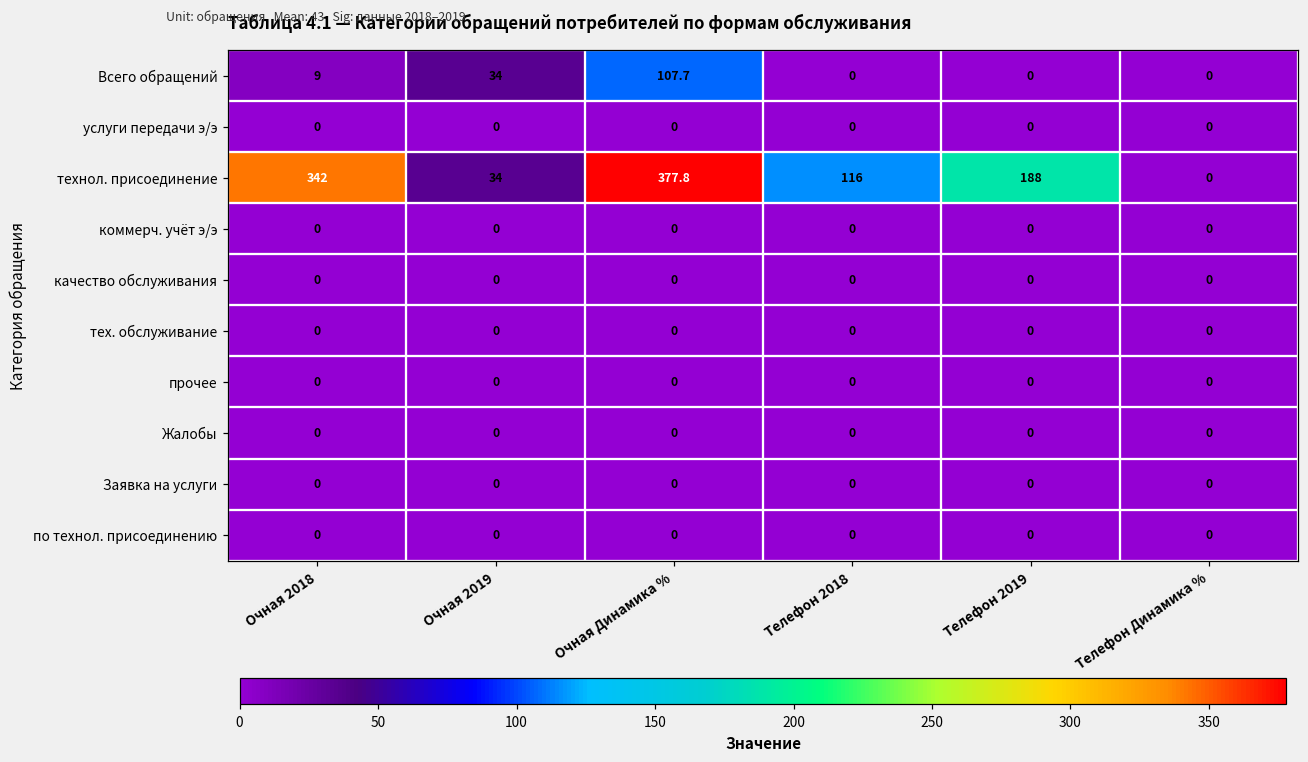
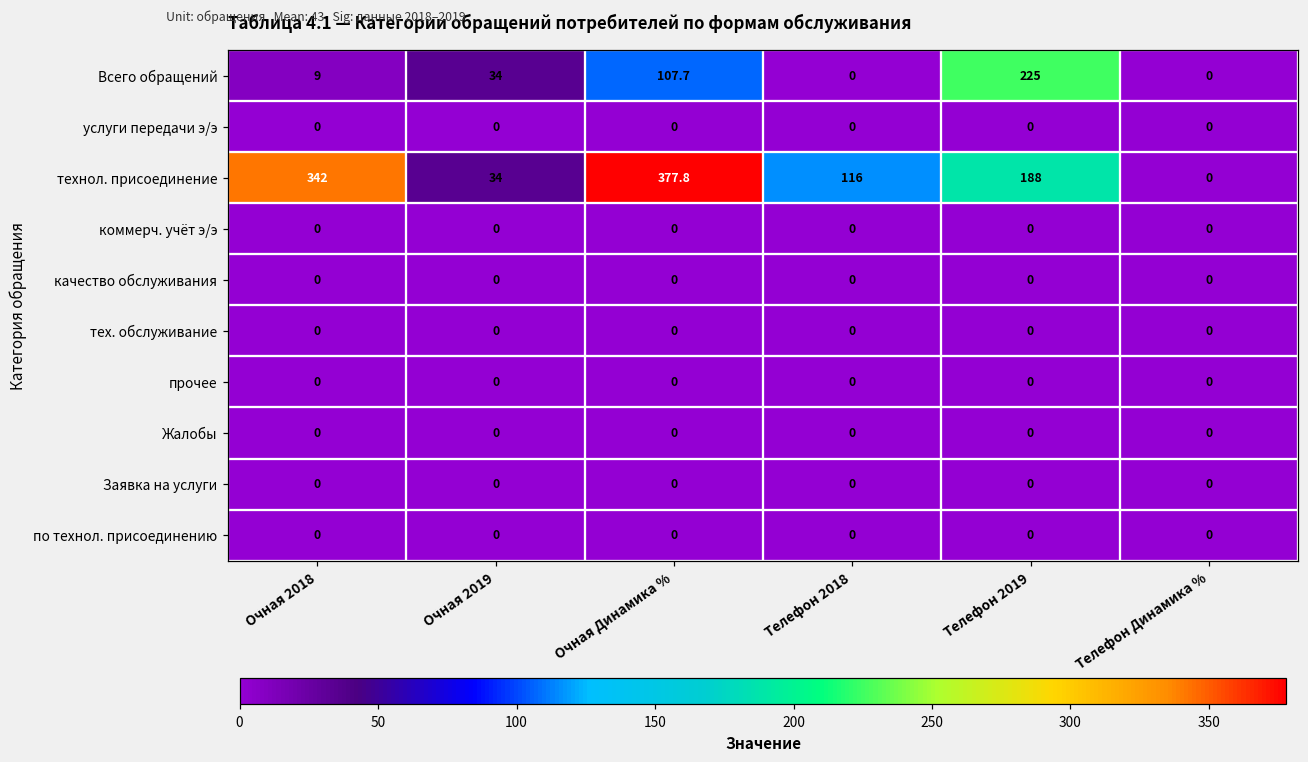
  {
    "Всего обращений": {
      "Очная 2018": 9,
      "Очная 2019": 34,
      "Очная Динамика %": 107.7,
      "Телефон 2018": 0,
-     "Телефон 2019": 0,
+     "Телефон 2019": 225,
      "Телефон Динамика %": 0
    },
    "услуги передачи э/э": {
      "Очная 2018": 0,
      "Очная 2019": 0,
      "Очная Динамика %": 0,
      "Телефон 2018": 0,
      "Телефон 2019": 0,
      "Телефон Динамика %": 0
    },
    "технол. присоединение": {
      "Очная 2018": 342,
      "Очная 2019": 34,
      "Очная Динамика %": 377.8,
      "Телефон 2018": 116,
      "Телефон 2019": 188,
      "Телефон Динамика %": 0
    },
    "коммерч. учёт э/э": {
      "Очная 2018": 0,
      "Очная 2019": 0,
      "Очная Динамика %": 0,
      "Телефон 2018": 0,
      "Телефон 2019": 0,
      "Телефон Динамика %": 0
    },
    "качество обслуживания": {
      "Очная 2018": 0,
      "Очная 2019": 0,
      "Очная Динамика %": 0,
      "Телефон 2018": 0,
      "Телефон 2019": 0,
      "Телефон Динамика %": 0
    },
    "тех. обслуживание": {
      "Очная 2018": 0,
      "Очная 2019": 0,
      "Очная Динамика %": 0,
      "Телефон 2018": 0,
      "Телефон 2019": 0,
      "Телефон Динамика %": 0
    },
    "прочее": {
      "Очная 2018": 0,
      "Очная 2019": 0,
      "Очная Динамика %": 0,
      "Телефон 2018": 0,
      "Телефон 2019": 0,
      "Телефон Динамика %": 0
    },
    "Жалобы": {
      "Очная 2018": 0,
      "Очная 2019": 0,
      "Очная Динамика %": 0,
      "Телефон 2018": 0,
      "Телефон 2019": 0,
      "Телефон Динамика %": 0
    },
    "Заявка на услуги": {
      "Очная 2018": 0,
      "Очная 2019": 0,
      "Очная Динамика %": 0,
      "Телефон 2018": 0,
      "Телефон 2019": 0,
      "Телефон Динамика %": 0
    },
    "по технол. присоединению": {
      "Очная 2018": 0,
      "Очная 2019": 0,
      "Очная Динамика %": 0,
      "Телефон 2018": 0,
      "Телефон 2019": 0,
      "Телефон Динамика %": 0
    }
  }
